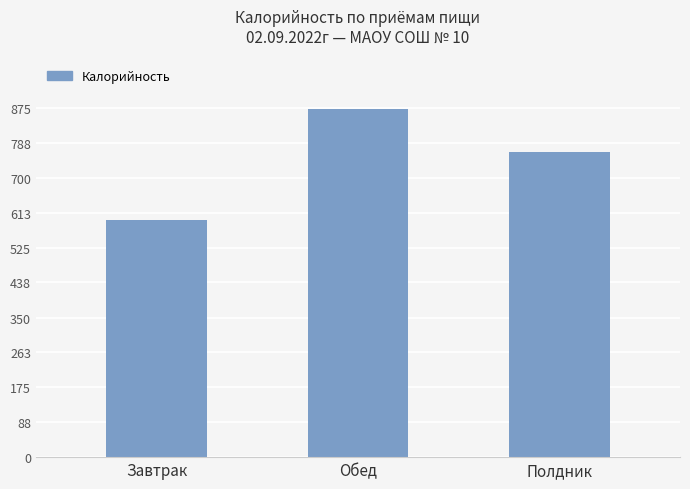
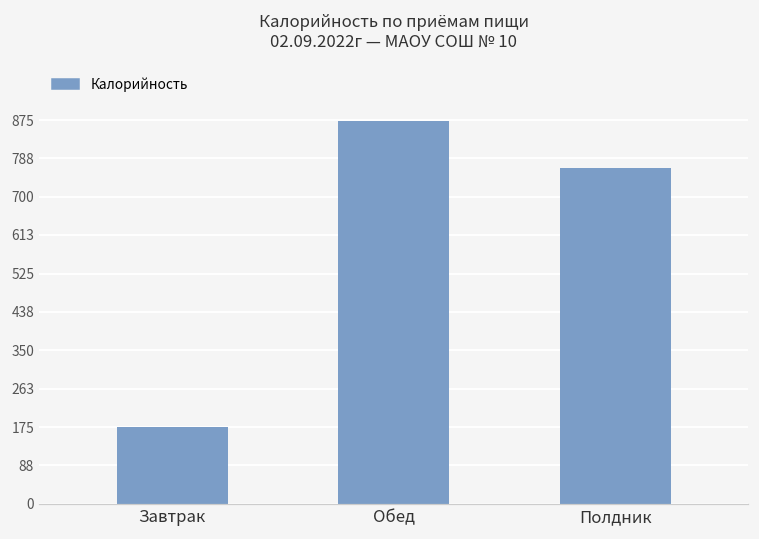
  {
-   "Завтрак": 600,
+   "Завтрак": 180,
    "Обед": 870,
    "Полдник": 770
  }
